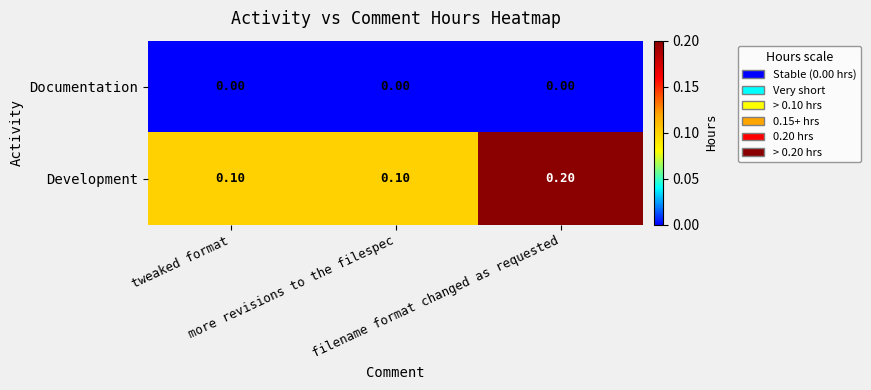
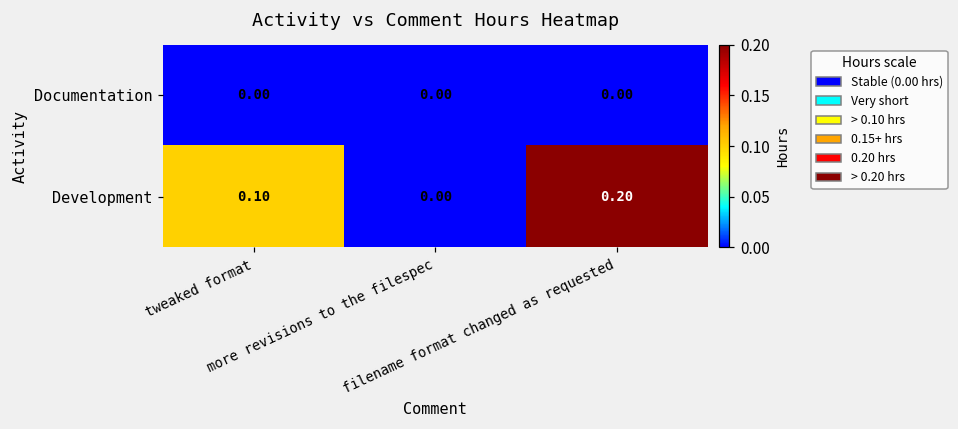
  {
    "Documentation": {
      "tweaked format": 0.00,
      "more revisions to the filespec": 0.00,
      "filename format changed as requested": 0.00
    },
    "Development": {
      "tweaked format": 0.10,
-     "more revisions to the filespec": 0.10,
+     "more revisions to the filespec": 0.00,
      "filename format changed as requested": 0.20
    }
  }
